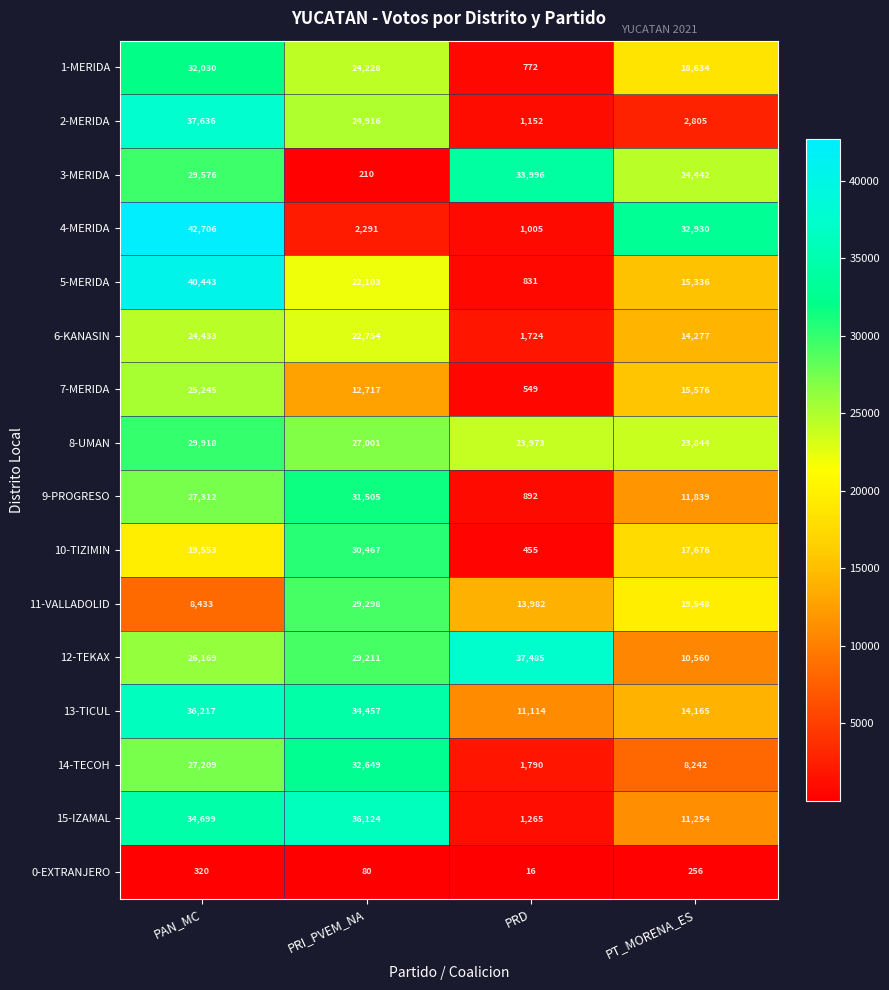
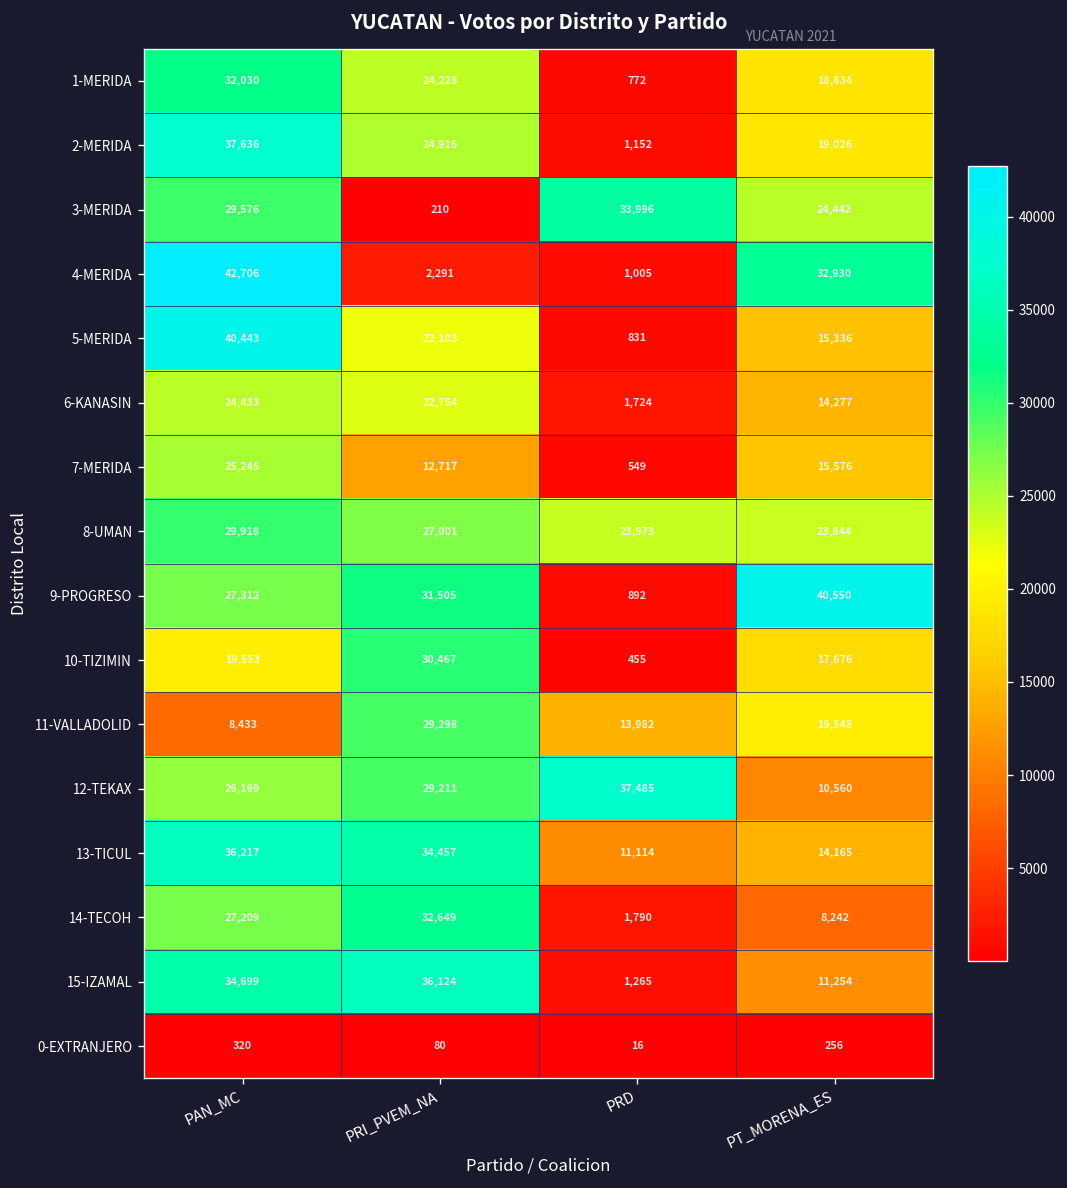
  {
    "1-MERIDA": {
      "PAN_MC": "32,030",
      "PRI_PVEM_NA": "24,228",
      "PRD": "772",
      "PT_MORENA_ES": "18,634"
    },
    "2-MERIDA": {
      "PAN_MC": "37,636",
      "PRI_PVEM_NA": "24,916",
      "PRD": "1,152",
-     "PT_MORENA_ES": "2,805"
+     "PT_MORENA_ES": "19,026"
    },
    "3-MERIDA": {
      "PAN_MC": "29,576",
      "PRI_PVEM_NA": "210",
      "PRD": "33,996",
      "PT_MORENA_ES": "24,442"
    },
    "4-MERIDA": {
      "PAN_MC": "42,706",
      "PRI_PVEM_NA": "2,291",
      "PRD": "1,005",
      "PT_MORENA_ES": "32,930"
    },
    "5-MERIDA": {
      "PAN_MC": "40,443",
      "PRI_PVEM_NA": "22,103",
      "PRD": "831",
      "PT_MORENA_ES": "15,336"
    },
    "6-KANASIN": {
      "PAN_MC": "24,433",
      "PRI_PVEM_NA": "22,754",
      "PRD": "1,724",
      "PT_MORENA_ES": "14,277"
    },
    "7-MERIDA": {
      "PAN_MC": "25,245",
      "PRI_PVEM_NA": "12,717",
      "PRD": "549",
      "PT_MORENA_ES": "15,576"
    },
    "8-UMAN": {
      "PAN_MC": "29,918",
      "PRI_PVEM_NA": "27,001",
      "PRD": "23,973",
      "PT_MORENA_ES": "23,844"
    },
    "9-PROGRESO": {
      "PAN_MC": "27,312",
      "PRI_PVEM_NA": "31,505",
      "PRD": "892",
-     "PT_MORENA_ES": "11,839"
+     "PT_MORENA_ES": "40,550"
    },
    "10-TIZIMIN": {
      "PAN_MC": "19,553",
      "PRI_PVEM_NA": "30,467",
      "PRD": "455",
      "PT_MORENA_ES": "17,676"
    },
    "11-VALLADOLID": {
      "PAN_MC": "8,433",
      "PRI_PVEM_NA": "29,298",
      "PRD": "13,982",
      "PT_MORENA_ES": "19,548"
    },
    "12-TEKAX": {
      "PAN_MC": "26,169",
      "PRI_PVEM_NA": "29,211",
      "PRD": "37,485",
      "PT_MORENA_ES": "10,560"
    },
    "13-TICUL": {
      "PAN_MC": "36,217",
      "PRI_PVEM_NA": "34,457",
      "PRD": "11,114",
      "PT_MORENA_ES": "14,165"
    },
    "14-TECOH": {
      "PAN_MC": "27,209",
      "PRI_PVEM_NA": "32,649",
      "PRD": "1,790",
      "PT_MORENA_ES": "8,242"
    },
    "15-IZAMAL": {
      "PAN_MC": "34,699",
      "PRI_PVEM_NA": "36,124",
      "PRD": "1,265",
      "PT_MORENA_ES": "11,254"
    },
    "0-EXTRANJERO": {
      "PAN_MC": "320",
      "PRI_PVEM_NA": "80",
      "PRD": "16",
      "PT_MORENA_ES": "256"
    }
  }
